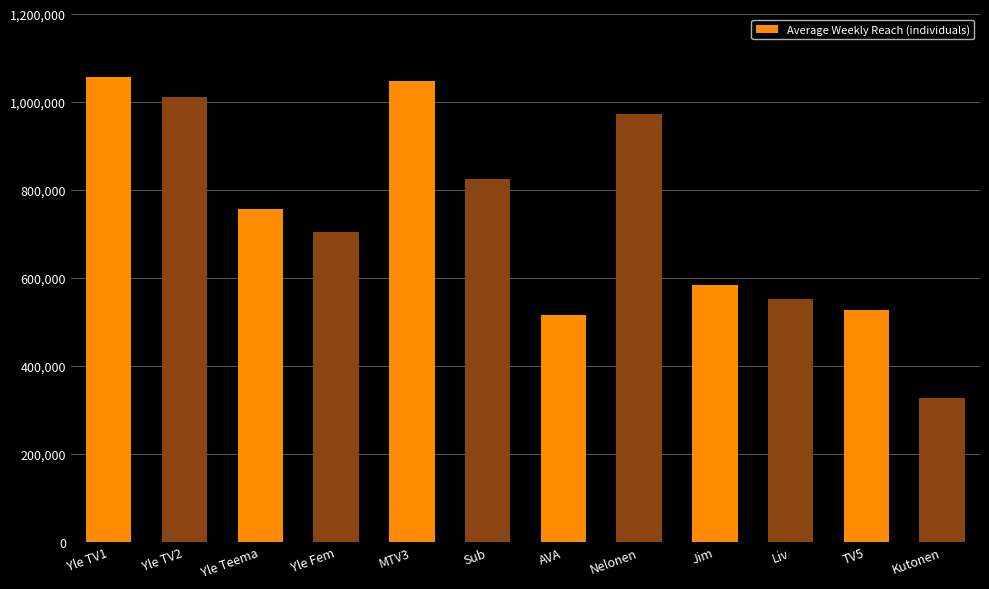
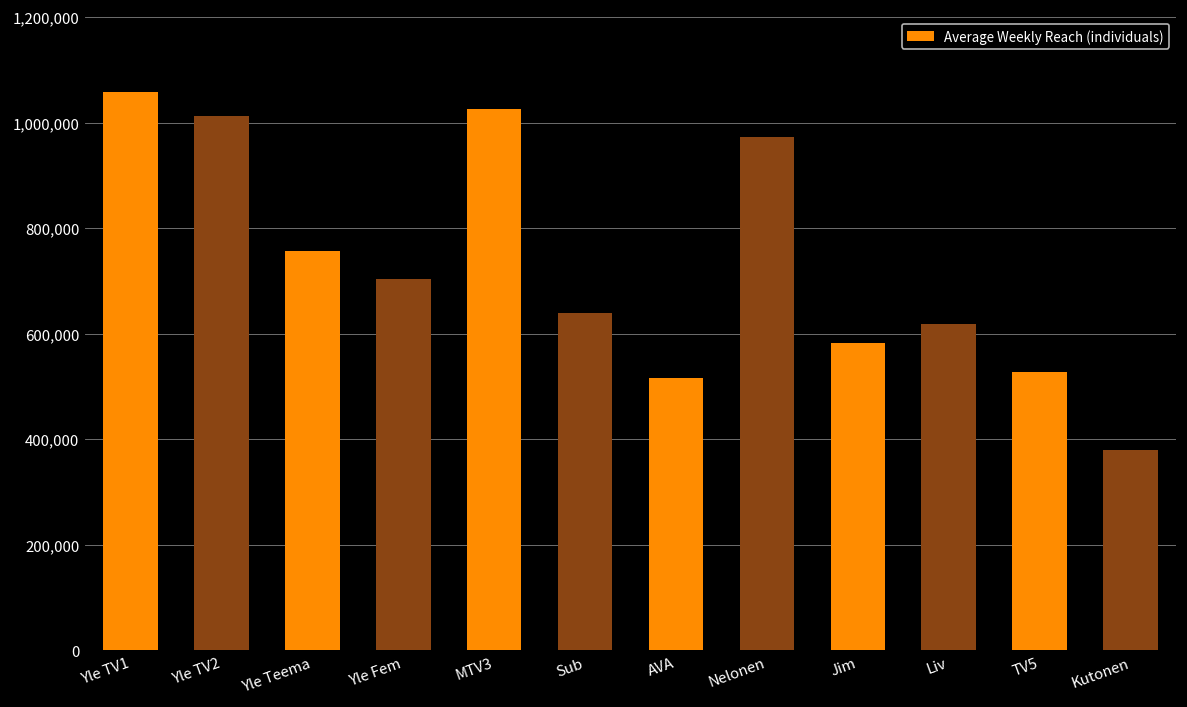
  {
    "Yle TV1": "1,060,000",
    "Yle TV2": "1,010,000",
    "Yle Teema": "760,000",
    "Yle Fem": "700,000",
-   "MTV3": "1,050,000",
-   "Sub": "830,000",
+   "MTV3": "1,030,000",
+   "Sub": "640,000",
    "AVA": "520,000",
    "Nelonen": "970,000",
    "Jim": "580,000",
-   "Liv": "550,000",
+   "Liv": "620,000",
    "TV5": "530,000",
-   "Kutonen": "330,000"
+   "Kutonen": "380,000"
  }
